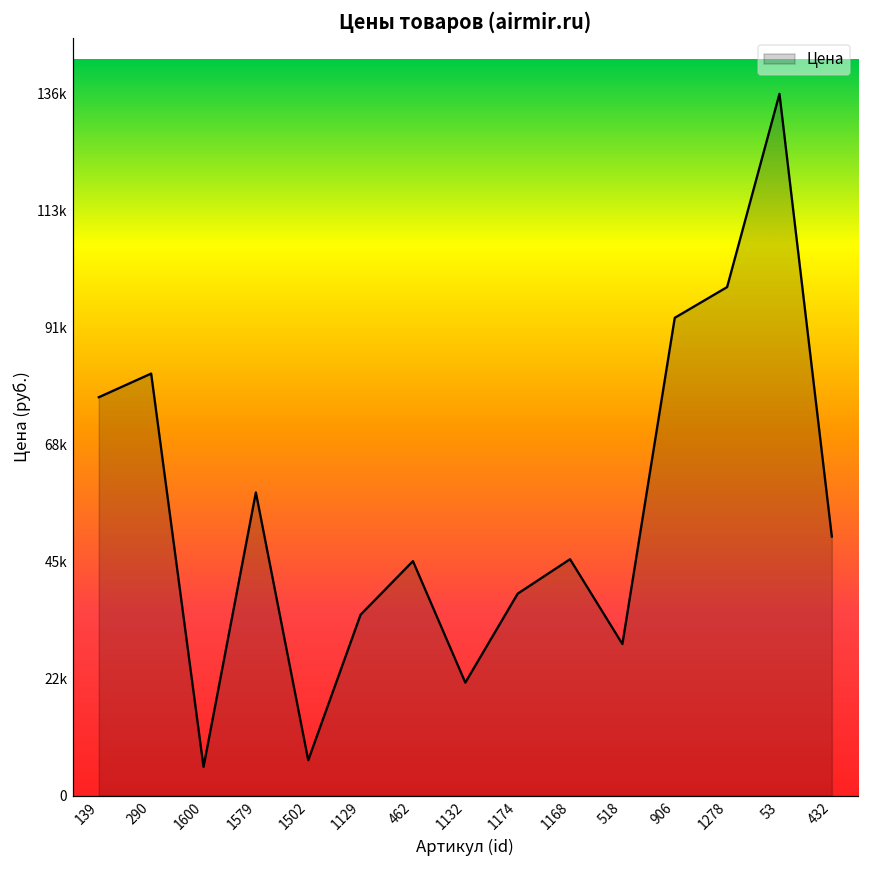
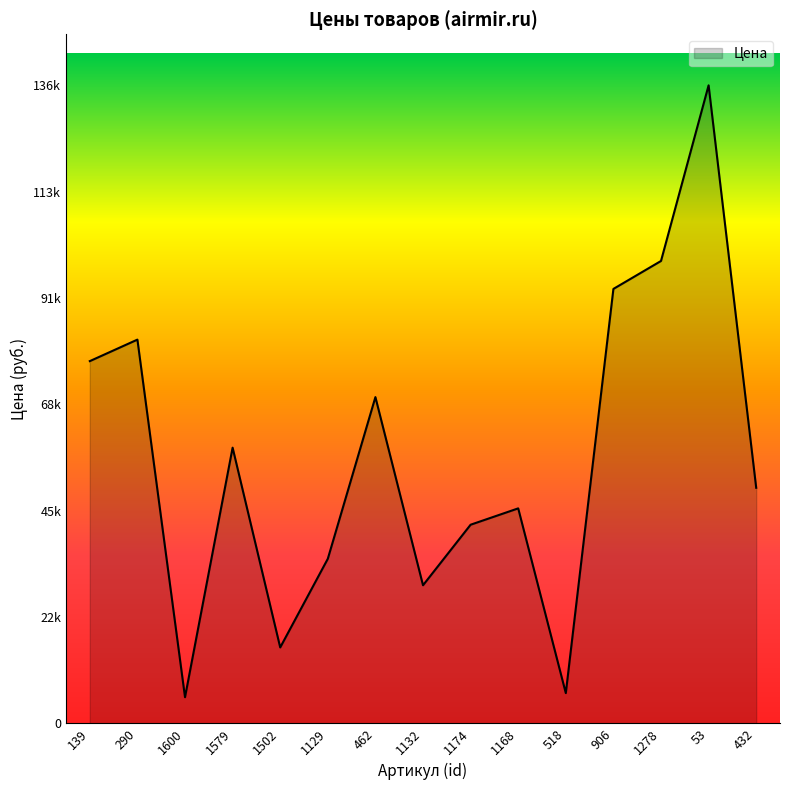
  {
    "139": 78000,
    "290": 82000,
    "1600": 6000,
    "1579": 59000,
-   "1502": 7000,
+   "1502": 16000,
    "1129": 35000,
-   "462": 46000,
-   "1132": 22000,
-   "1174": 39000,
+   "462": 70000,
+   "1132": 30000,
+   "1174": 43000,
    "1168": 46000,
-   "518": 30000,
+   "518": 6000,
    "906": 93000,
    "1278": 99000,
    "53": 137000,
    "432": 50000
  }
